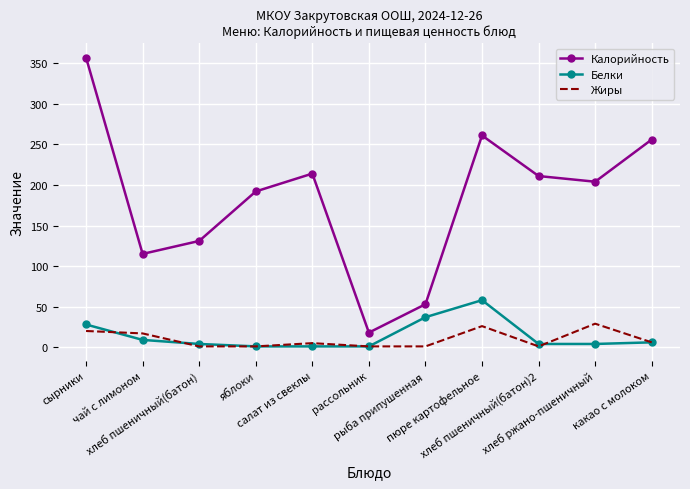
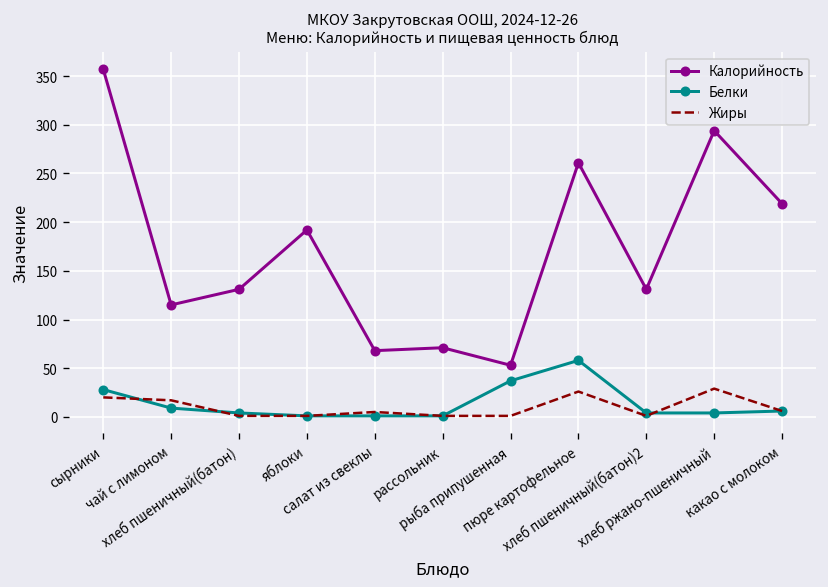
  {
    "Калорийность": {
      "сырники": 360,
      "чай с лимоном": 120,
      "хлеб пшеничный(батон)": 130,
      "яблоки": 190,
-     "салат из свеклы": 210,
-     "рассольник": 20,
+     "салат из свеклы": 70,
+     "рассольник": 70,
      "рыба припушенная": 50,
      "пюре картофельное": 260,
-     "хлеб пшеничный(батон)2": 210,
-     "хлеб ржано-пшеничный": 200,
-     "какао с молоком": 260
+     "хлеб пшеничный(батон)2": 130,
+     "хлеб ржано-пшеничный": 290,
+     "какао с молоком": 220
    },
    "Белки": {
      "сырники": 30,
      "чай с лимоном": 10,
      "салат из свеклы": 0,
      "рыба припушенная": 40,
      "пюре картофельное": 60,
      "хлеб ржано-пшеничный": 0
    },
    "Жиры": {
      "сырники": 20,
      "чай с лимоном": 20,
      "салат из свеклы": 10,
      "рыба припушенная": 0,
      "пюре картофельное": 30,
      "хлеб ржано-пшеничный": 30
    }
  }
